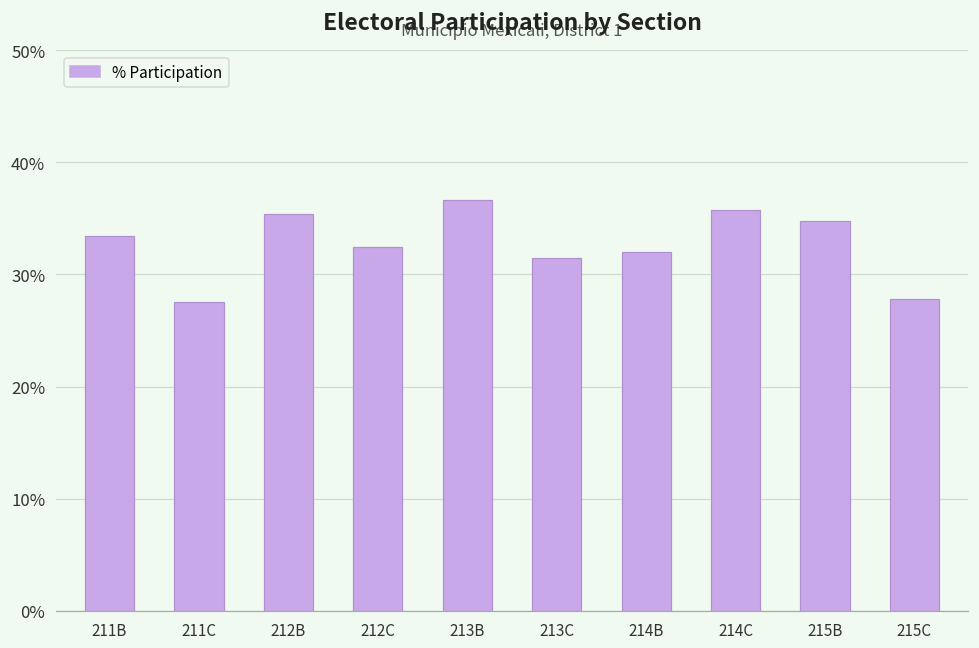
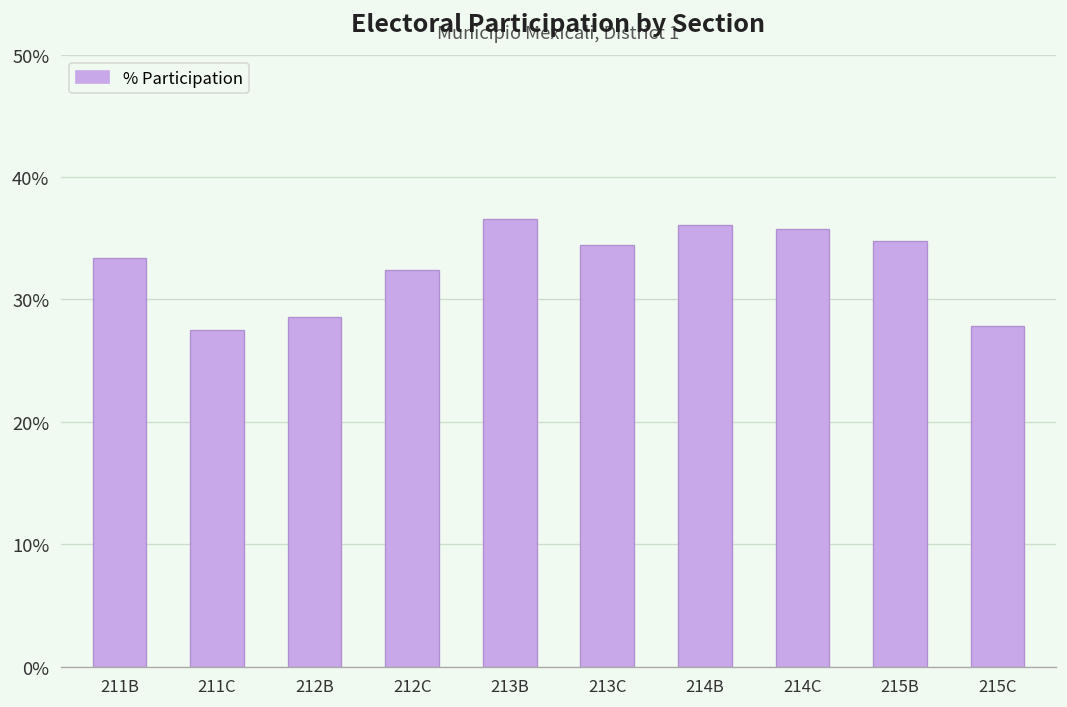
  {
    "211B": "33.4%",
    "211C": "27.5%",
-   "212B": "35.4%",
+   "212B": "28.6%",
    "212C": "32.4%",
    "213B": "36.6%",
-   "213C": "31.5%",
-   "214B": "32.0%",
+   "213C": "34.5%",
+   "214B": "36.1%",
    "214C": "35.8%",
    "215B": "34.8%",
    "215C": "27.8%"
  }
